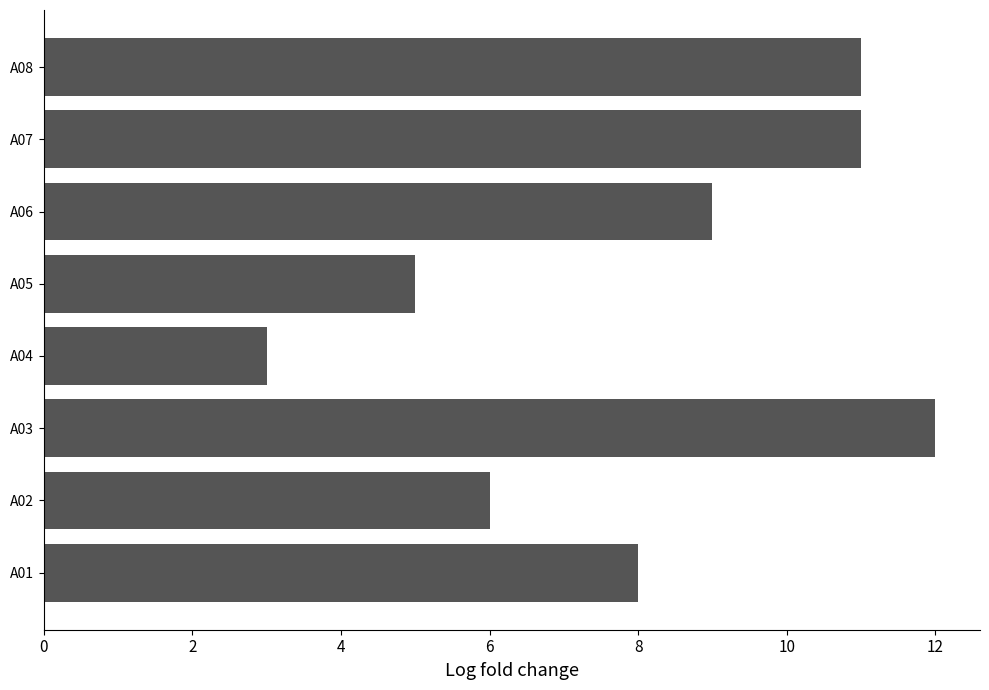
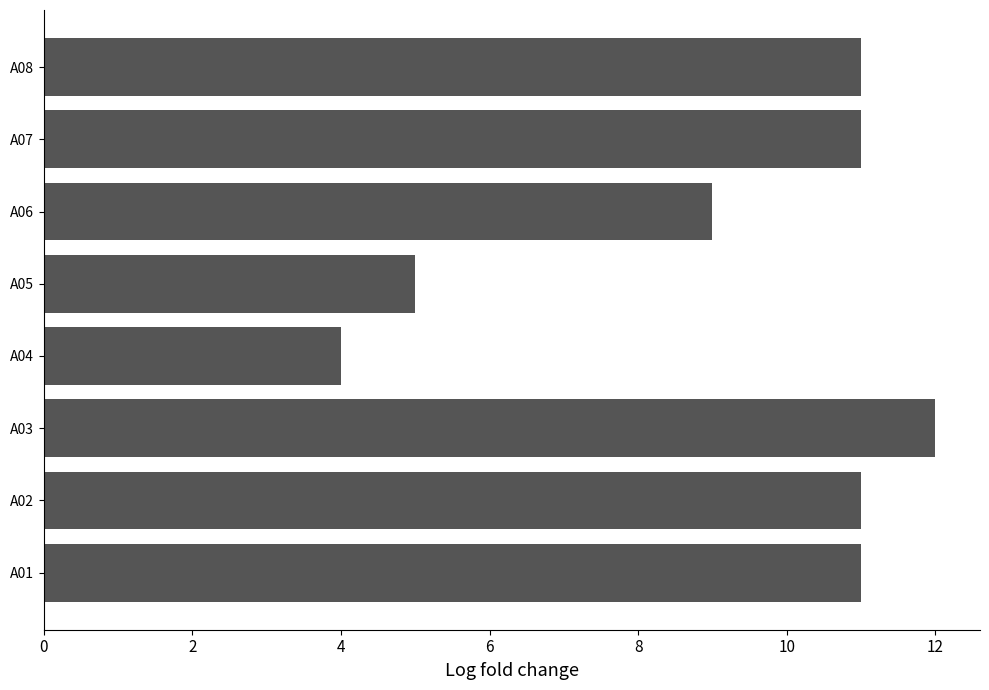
  {
    "A08": 11,
    "A07": 11,
    "A06": 9,
    "A05": 5,
-   "A04": 3,
+   "A04": 4,
    "A03": 12,
-   "A02": 6,
-   "A01": 8
+   "A02": 11,
+   "A01": 11
  }
